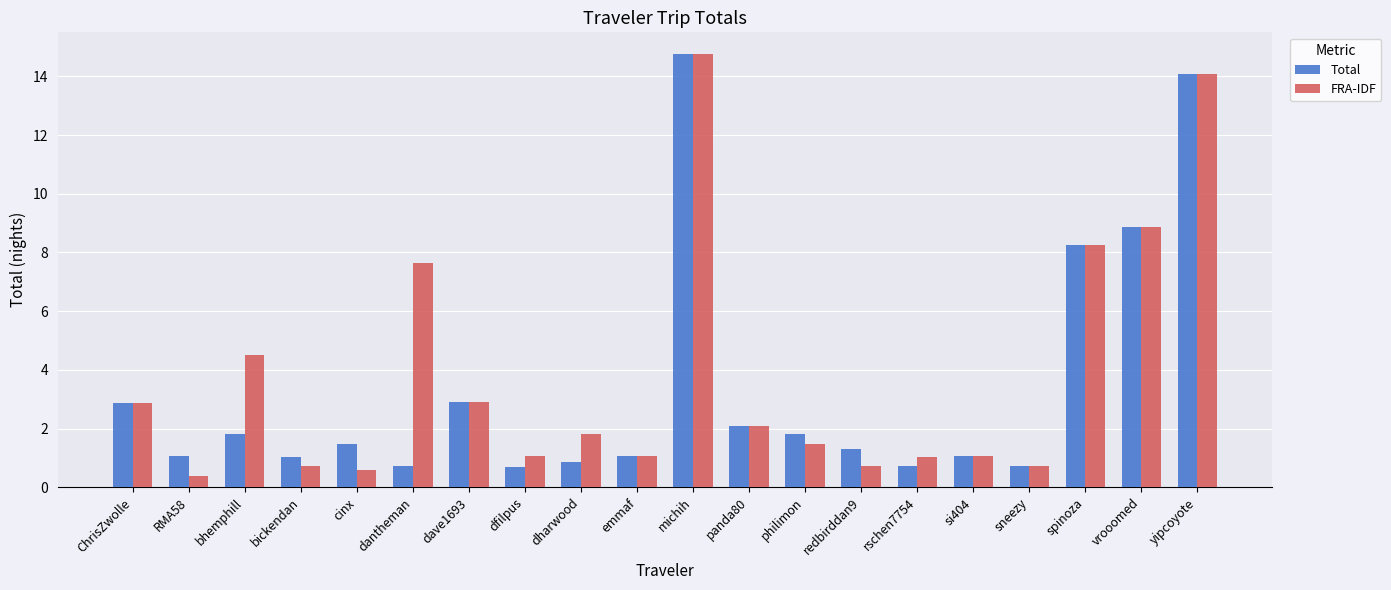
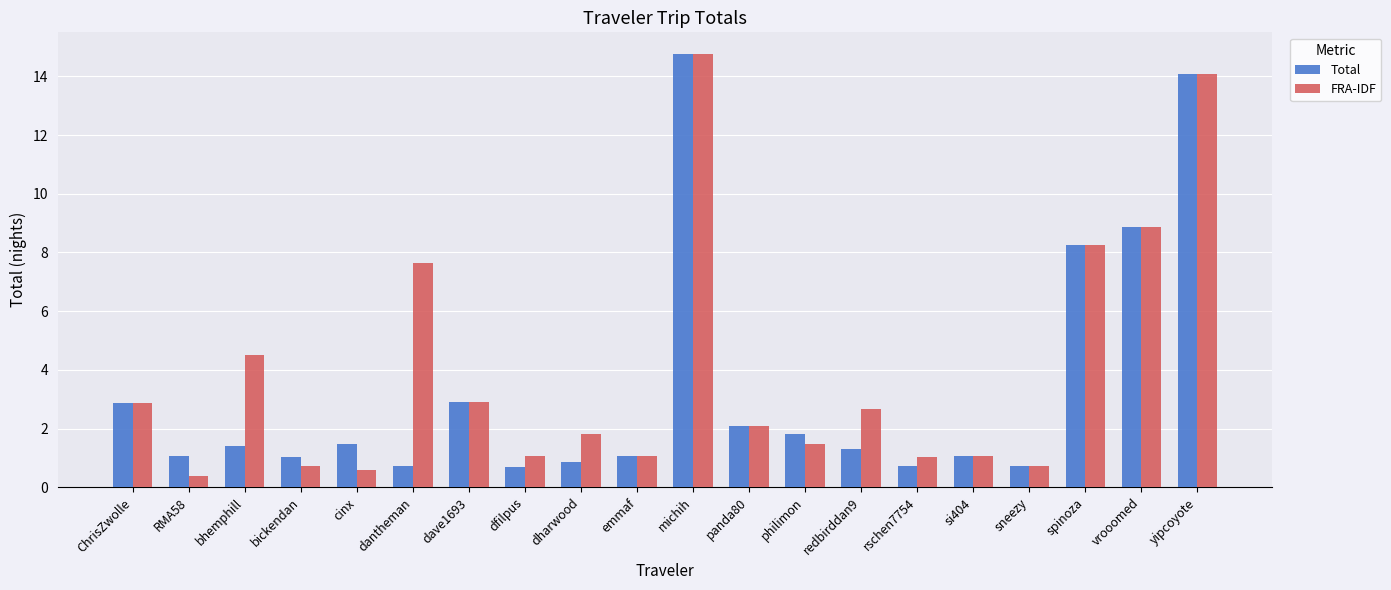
  {
    "Total": {
      "ChrisZwolle": 2.9,
      "RMA58": 1.1,
-     "bhemphill": 1.8,
+     "bhemphill": 1.4,
      "bickendan": 1.0,
      "cinx": 1.5,
      "dantheman": 0.7,
      "dave1693": 2.9,
      "dfilpus": 0.7,
      "dharwood": 0.9,
      "emmaf": 1.1,
      "michih": 14.8,
      "panda80": 2.1,
      "philimon": 1.8,
      "redbirddan9": 1.3,
      "rschen7754": 0.7,
      "si404": 1.1,
      "sneezy": 0.7,
      "spinoza": 8.2,
      "vrooomed": 8.9,
      "yipcoyote": 14.1
    },
    "FRA-IDF": {
      "ChrisZwolle": 2.9,
      "RMA58": 0.4,
      "bhemphill": 4.5,
      "bickendan": 0.7,
      "cinx": 0.6,
      "dantheman": 7.6,
      "dave1693": 2.9,
      "dfilpus": 1.1,
      "dharwood": 1.8,
      "emmaf": 1.1,
      "michih": 14.8,
      "panda80": 2.1,
      "philimon": 1.5,
-     "redbirddan9": 0.7,
+     "redbirddan9": 2.7,
      "rschen7754": 1.0,
      "si404": 1.1,
      "sneezy": 0.7,
      "spinoza": 8.2,
      "vrooomed": 8.9,
      "yipcoyote": 14.1
    }
  }
